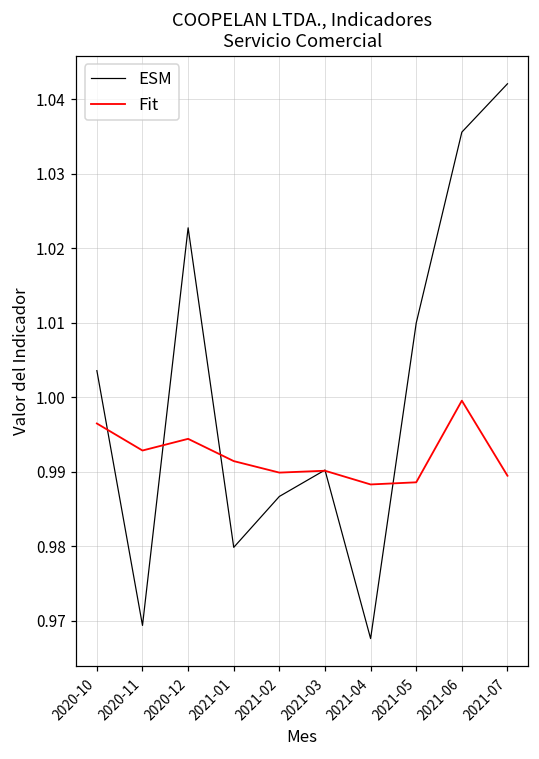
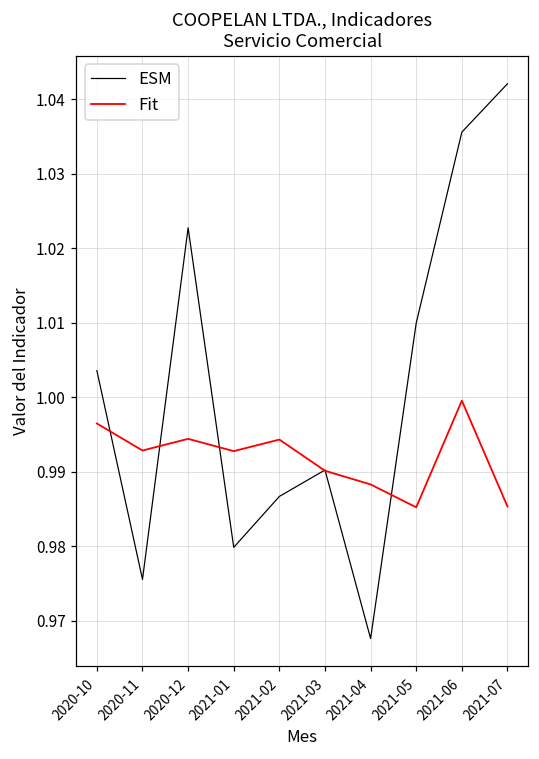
  {
    "ESM": {
      "2020-10": 1.004,
-     "2020-11": 0.969,
+     "2020-11": 0.976,
      "2020-12": 1.023,
      "2021-01": 0.980,
      "2021-02": 0.987,
      "2021-04": 0.968,
      "2021-05": 1.010,
      "2021-06": 1.036,
      "2021-07": 1.042
    },
    "Fit": {
      "2020-10": 0.996,
      "2020-11": 0.993,
      "2020-12": 0.994,
-     "2021-01": 0.991,
-     "2021-02": 0.990,
+     "2021-01": 0.993,
+     "2021-02": 0.994,
      "2021-04": 0.988,
-     "2021-05": 0.989,
+     "2021-05": 0.985,
      "2021-06": 1.000,
-     "2021-07": 0.989
+     "2021-07": 0.985
    }
  }
